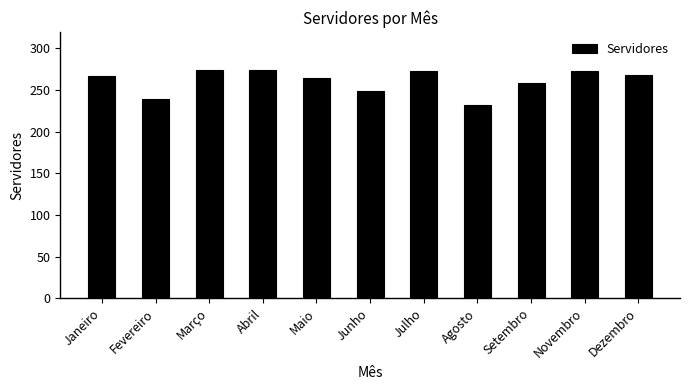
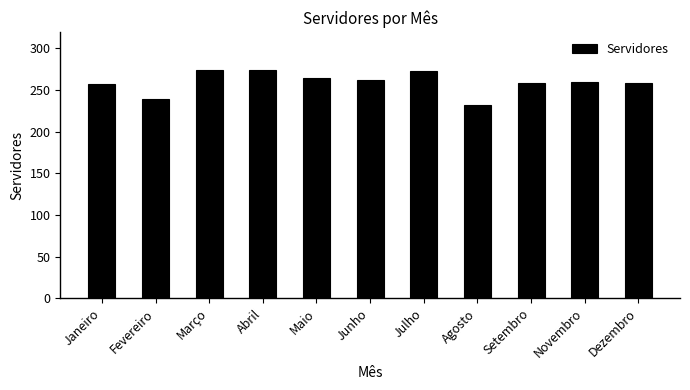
  {
-   "Janeiro": 270,
+   "Janeiro": 260,
    "Fevereiro": 240,
    "Março": 270,
    "Abril": 270,
    "Maio": 270,
-   "Junho": 250,
+   "Junho": 260,
    "Julho": 270,
    "Agosto": 230,
    "Setembro": 260,
-   "Novembro": 270,
-   "Dezembro": 270
+   "Novembro": 260,
+   "Dezembro": 260
  }
